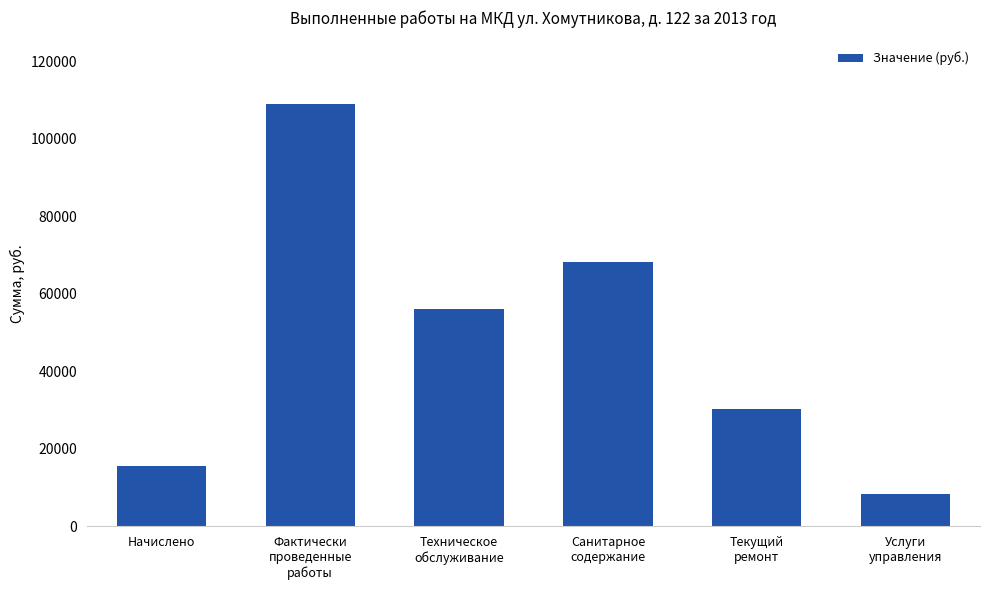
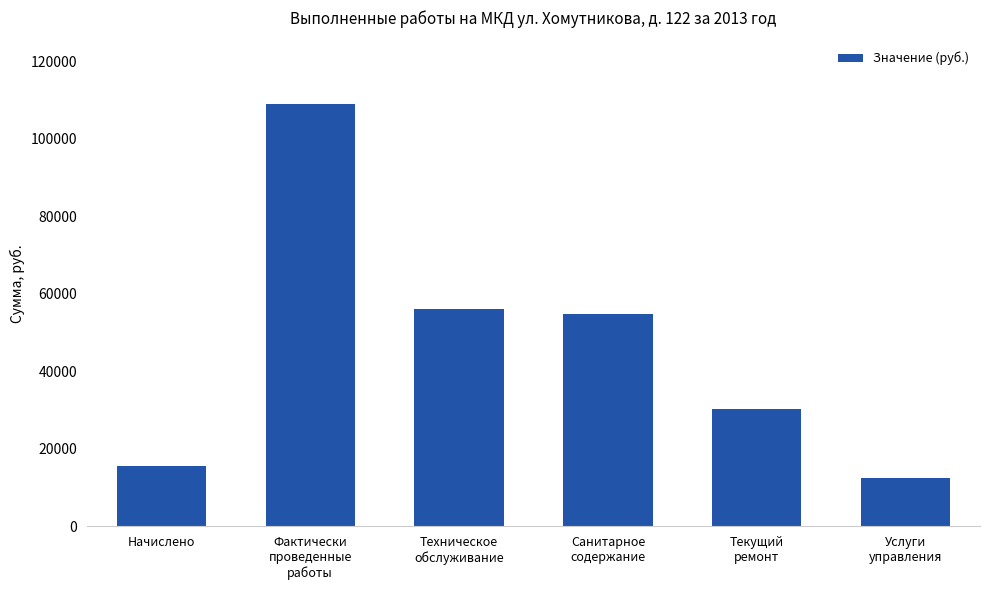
  {
    "Начислено": 16000,
    "Фактически проведенные работы": 109000,
    "Техническое обслуживание": 56000,
-   "Санитарное содержание": 68000,
+   "Санитарное содержание": 55000,
    "Текущий ремонт": 30000,
-   "Услуги управления": 8000
+   "Услуги управления": 13000
  }
